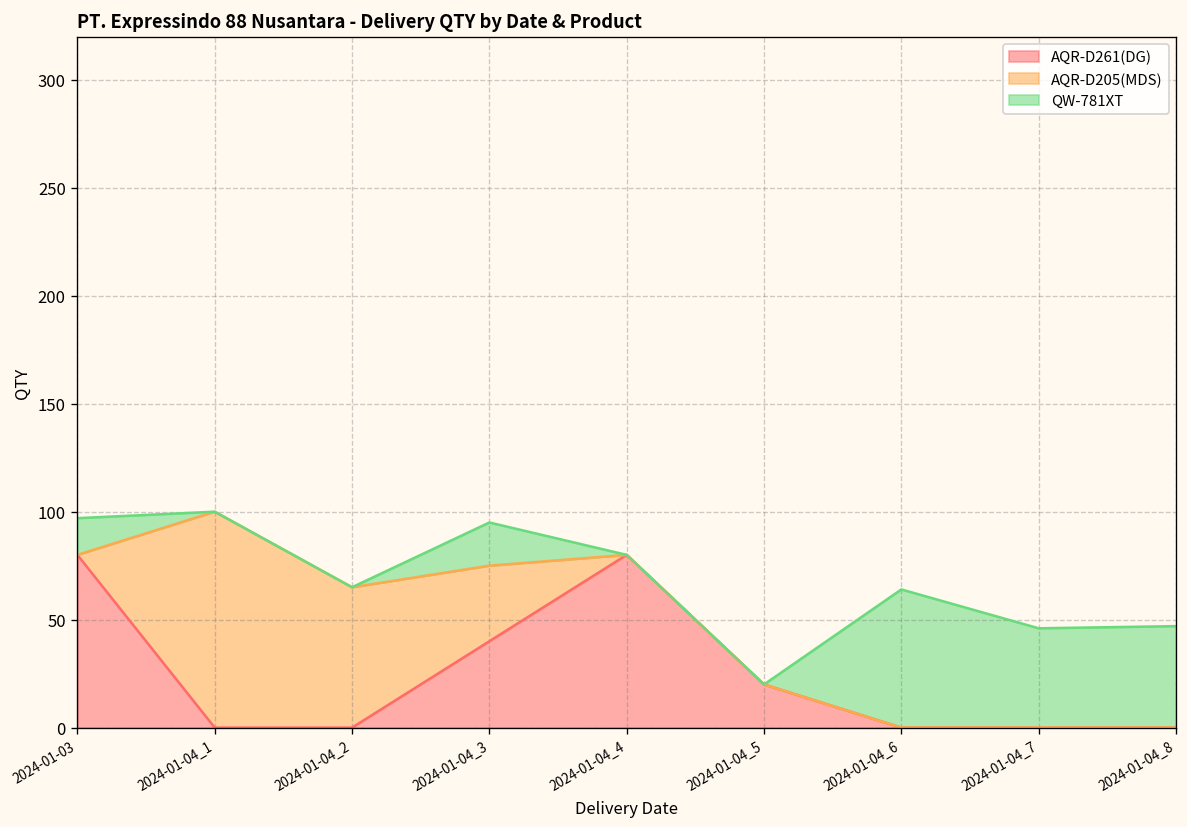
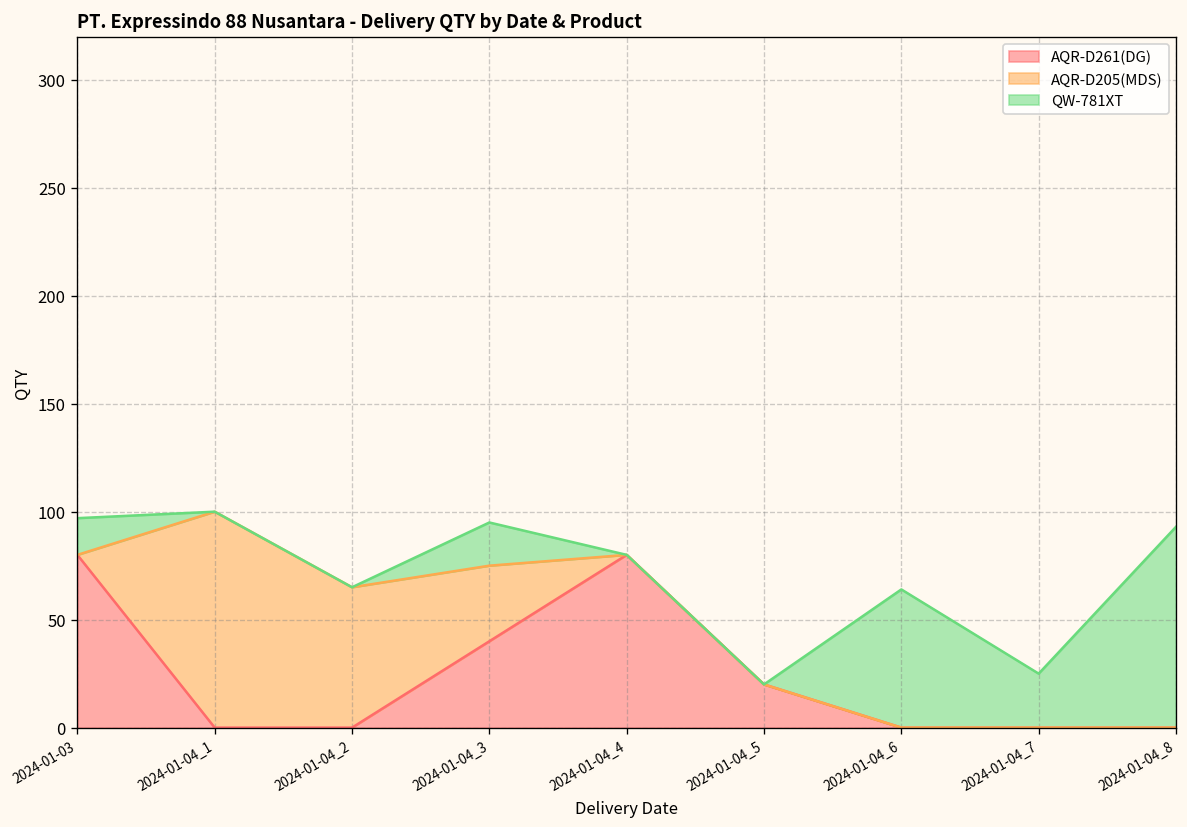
  {
    "QW-781XT": {
      "2024-01-03": 17,
      "2024-01-04_3": 20,
      "2024-01-04_6": 64,
-     "2024-01-04_7": 46,
-     "2024-01-04_8": 47
+     "2024-01-04_7": 25,
+     "2024-01-04_8": 93
    }
  }
